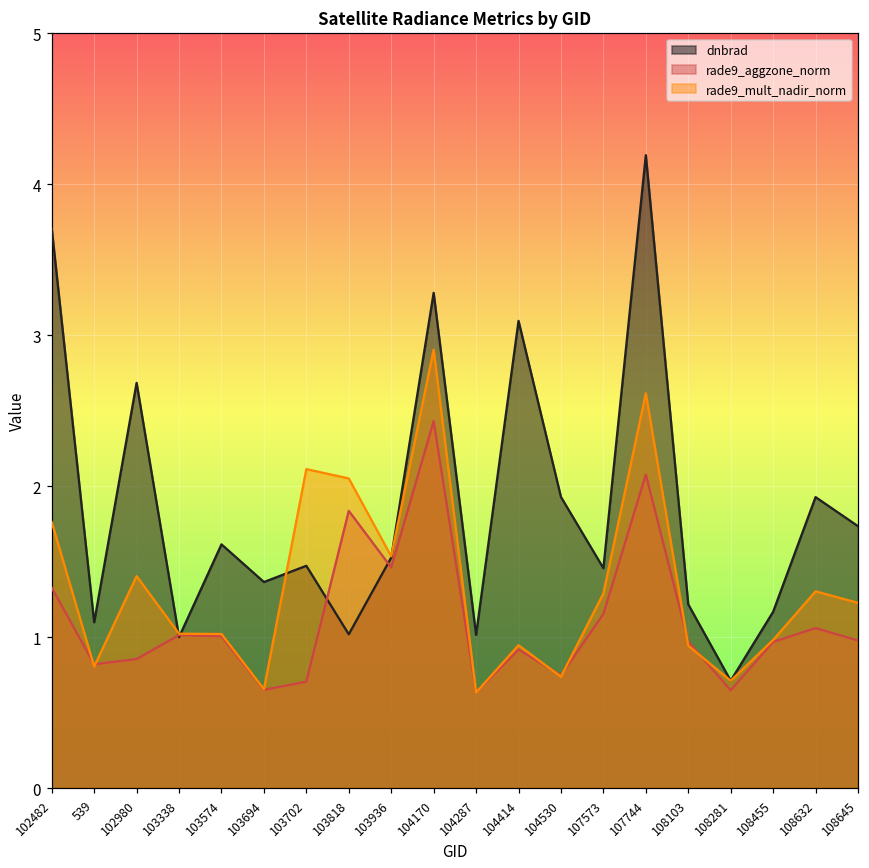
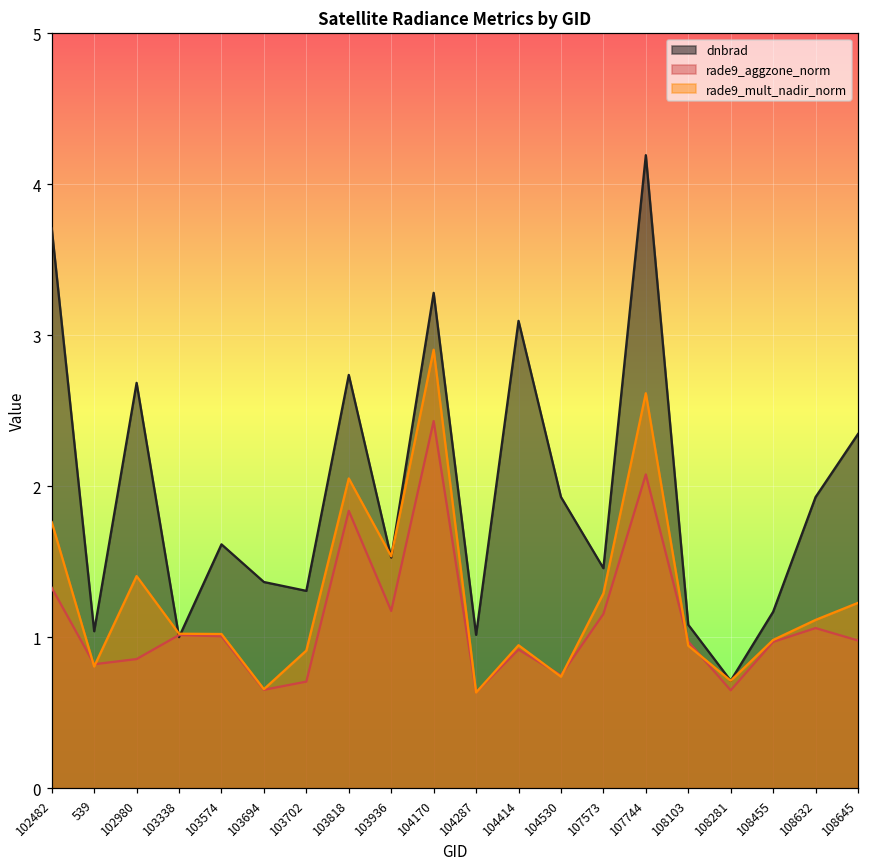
  {
    "dnbrad": {
      "102482": 3.71,
-     "539": 1.10,
+     "539": 1.04,
      "102980": 2.69,
      "103574": 1.62,
      "103694": 1.37,
-     "103702": 1.47,
-     "103818": 1.02,
+     "103702": 1.31,
+     "103818": 2.74,
      "104170": 3.28,
      "104287": 1.02,
      "104414": 3.10,
      "104530": 1.93,
      "107573": 1.46,
      "107744": 4.19,
-     "108103": 1.22,
+     "108103": 1.08,
      "108455": 1.17,
      "108632": 1.93,
-     "108645": 1.74
+     "108645": 2.35
    },
    "rade9_aggzone_norm": {
      "102482": 1.33,
      "102980": 0.86,
      "103702": 0.71,
      "103818": 1.84,
-     "103936": 1.46,
+     "103936": 1.17,
      "104170": 2.43,
      "104414": 0.92,
      "107573": 1.15,
      "107744": 2.08,
      "108103": 0.97,
      "108281": 0.65,
      "108632": 1.06,
      "108645": 0.98
    },
    "rade9_mult_nadir_norm": {
      "102482": 1.76,
      "102980": 1.40,
-     "103702": 2.11,
+     "103702": 0.91,
      "103818": 2.05,
      "104170": 2.90,
      "104414": 0.95,
      "107573": 1.29,
      "107744": 2.62,
      "108103": 0.94,
-     "108632": 1.30,
+     "108632": 1.11,
      "108645": 1.23
    }
  }
